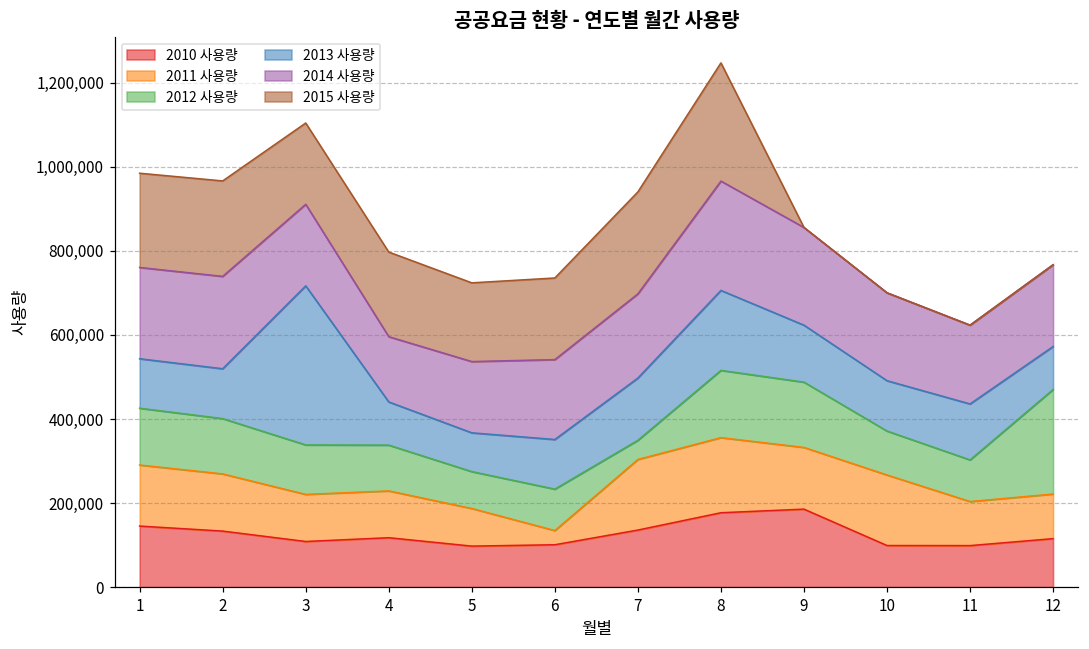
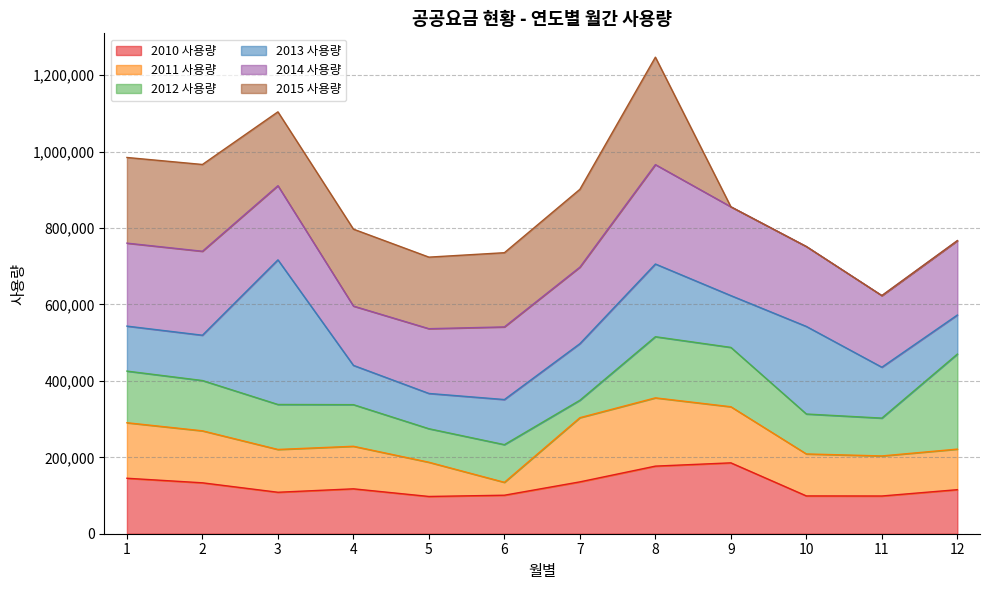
  {
    "2010 사용량": {
      "1": "150,000",
      "2": "130,000",
      "3": "110,000",
      "4": "120,000",
      "5": "100,000",
      "6": "100,000",
      "7": "140,000",
      "8": "180,000",
      "9": "190,000",
      "10": "100,000",
      "11": "100,000",
      "12": "120,000"
    },
    "2011 사용량": {
      "1": "150,000",
      "2": "140,000",
      "3": "110,000",
      "4": "110,000",
      "5": "90,000",
      "6": "30,000",
      "7": "170,000",
      "8": "180,000",
      "9": "150,000",
-     "10": "170,000",
+     "10": "110,000",
      "11": "100,000",
      "12": "110,000"
    },
    "2012 사용량": {
      "1": "140,000",
      "2": "130,000",
      "3": "120,000",
      "4": "110,000",
      "5": "90,000",
      "6": "100,000",
      "7": "50,000",
      "8": "160,000",
      "9": "160,000",
      "10": "100,000",
      "11": "100,000",
      "12": "250,000"
    },
    "2013 사용량": {
      "1": "120,000",
      "2": "120,000",
      "3": "380,000",
      "4": "100,000",
      "5": "90,000",
      "6": "120,000",
      "7": "150,000",
      "8": "190,000",
      "9": "140,000",
-     "10": "120,000",
+     "10": "230,000",
      "11": "130,000",
      "12": "100,000"
    },
    "2014 사용량": {
      "1": "220,000",
      "2": "220,000",
      "3": "190,000",
      "4": "160,000",
      "5": "170,000",
      "6": "190,000",
      "7": "200,000",
      "8": "260,000"
    },
    "2015 사용량": {
      "1": "220,000",
      "2": "230,000",
      "3": "190,000",
      "4": "200,000",
      "5": "190,000",
      "6": "190,000",
-     "7": "240,000",
+     "7": "200,000",
      "8": "280,000"
    }
  }
